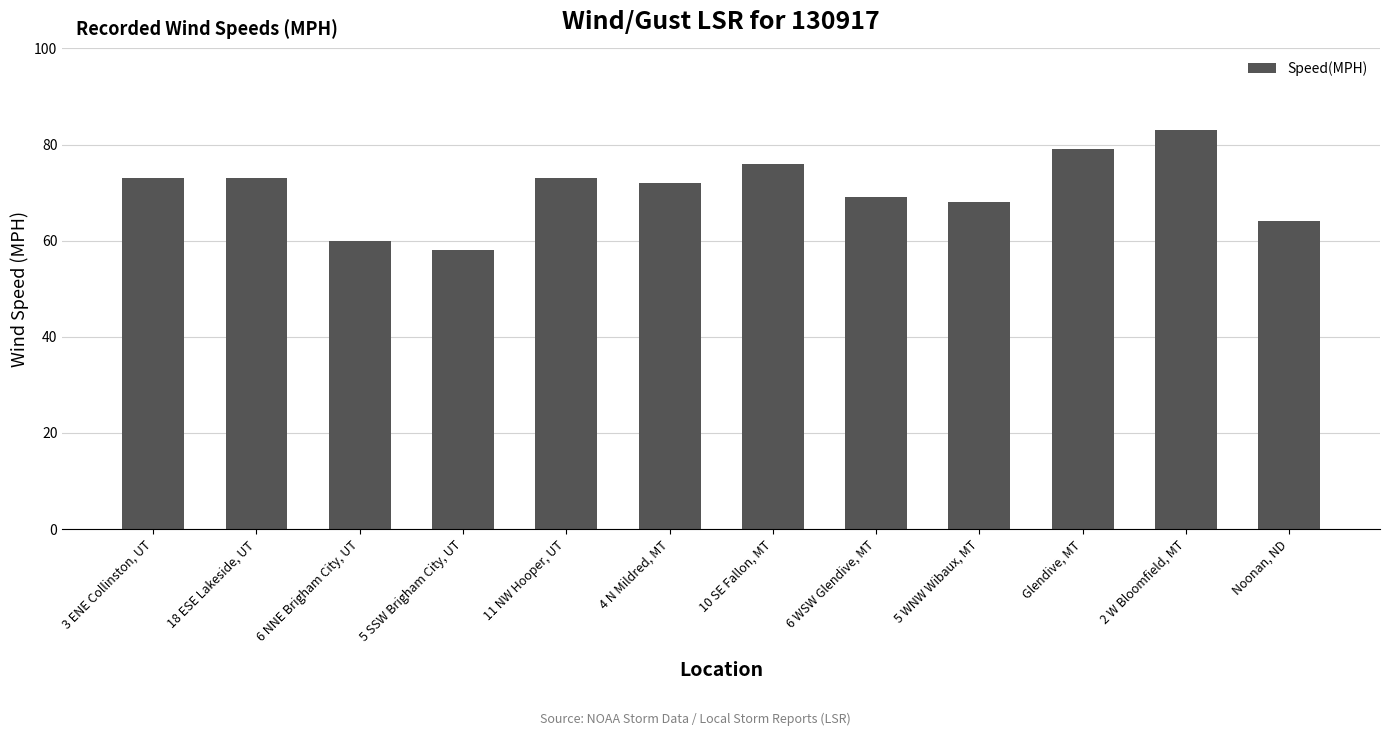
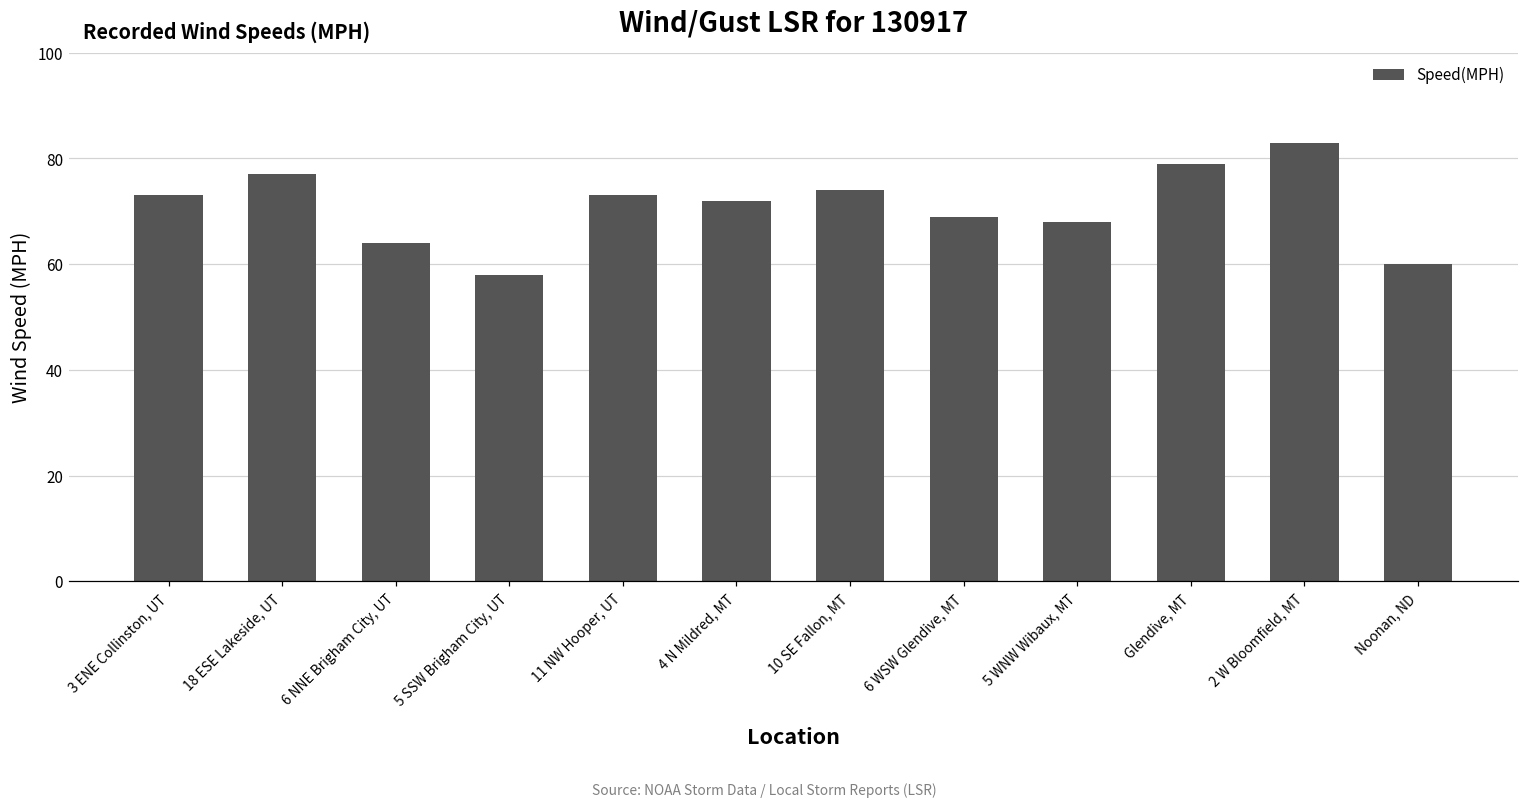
  {
    "3 ENE Collinston, UT": 73,
-   "18 ESE Lakeside, UT": 73,
-   "6 NNE Brigham City, UT": 60,
+   "18 ESE Lakeside, UT": 77,
+   "6 NNE Brigham City, UT": 64,
    "5 SSW Brigham City, UT": 58,
    "11 NW Hooper, UT": 73,
    "4 N Mildred, MT": 72,
-   "10 SE Fallon, MT": 76,
+   "10 SE Fallon, MT": 74,
    "6 WSW Glendive, MT": 69,
    "5 WNW Wibaux, MT": 68,
    "Glendive, MT": 79,
    "2 W Bloomfield, MT": 83,
-   "Noonan, ND": 64
+   "Noonan, ND": 60
  }
